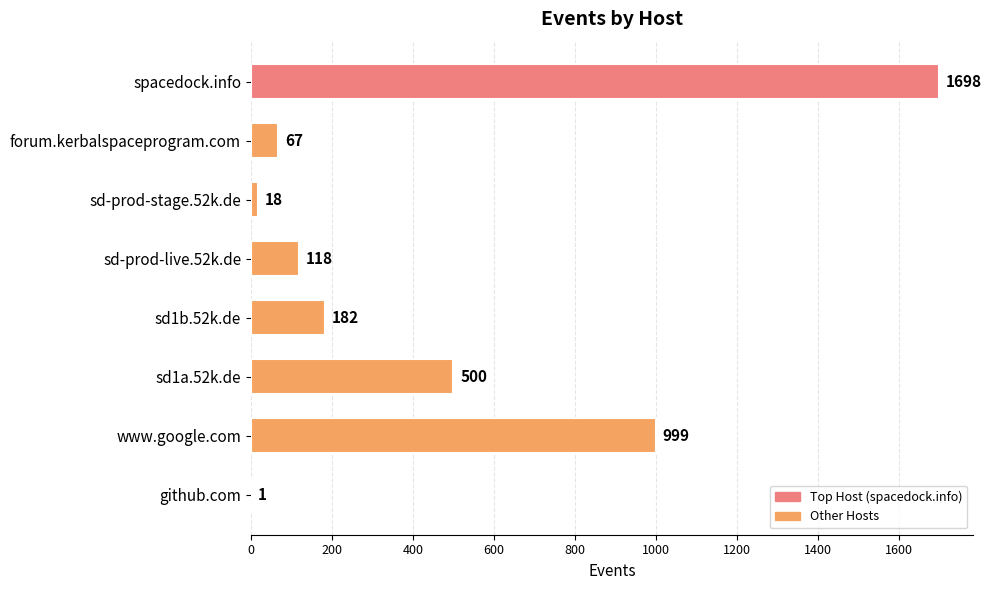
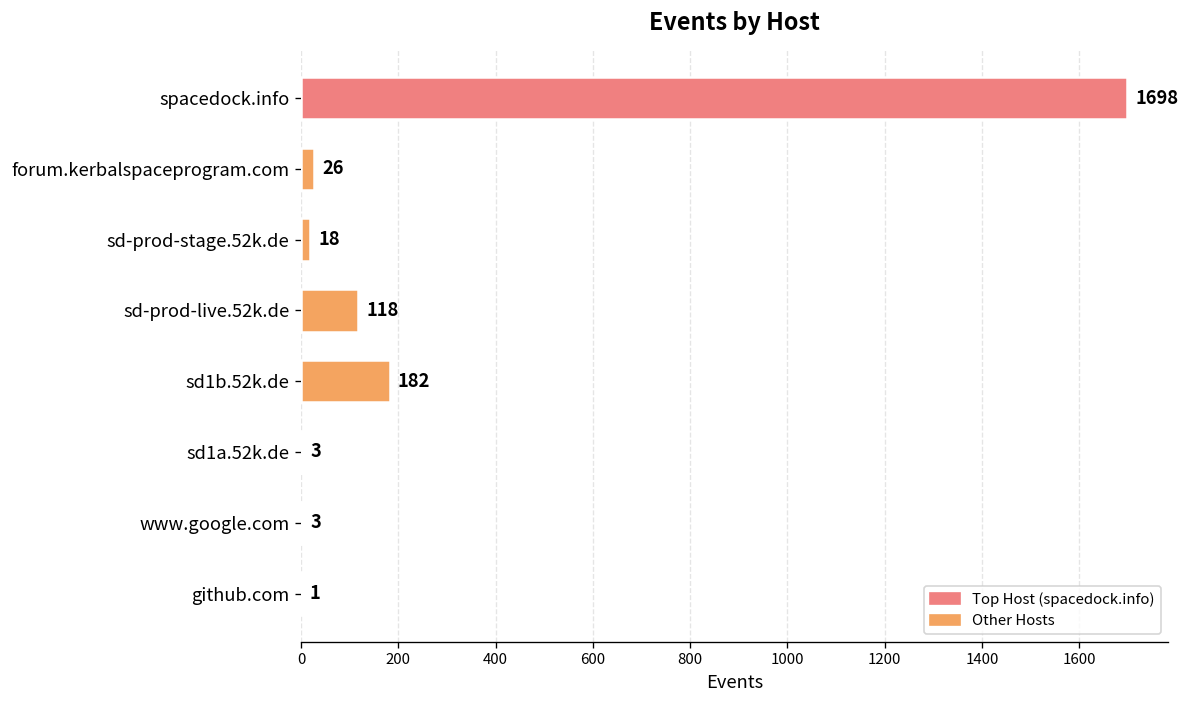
  {
    "spacedock.info": 1698,
-   "forum.kerbalspaceprogram.com": 67,
+   "forum.kerbalspaceprogram.com": 26,
    "sd-prod-stage.52k.de": 18,
    "sd-prod-live.52k.de": 118,
    "sd1b.52k.de": 182,
-   "sd1a.52k.de": 500,
-   "www.google.com": 999,
+   "sd1a.52k.de": 3,
+   "www.google.com": 3,
    "github.com": 1
  }
